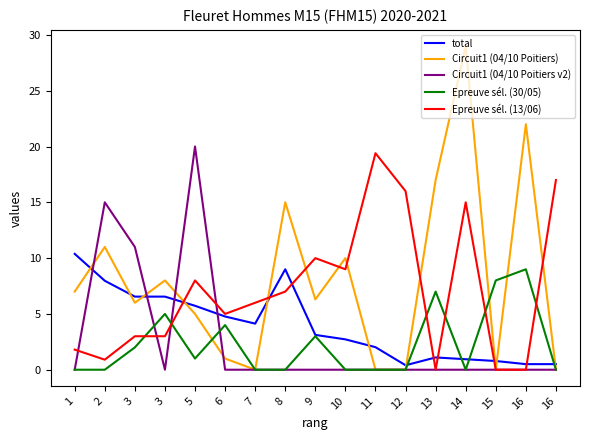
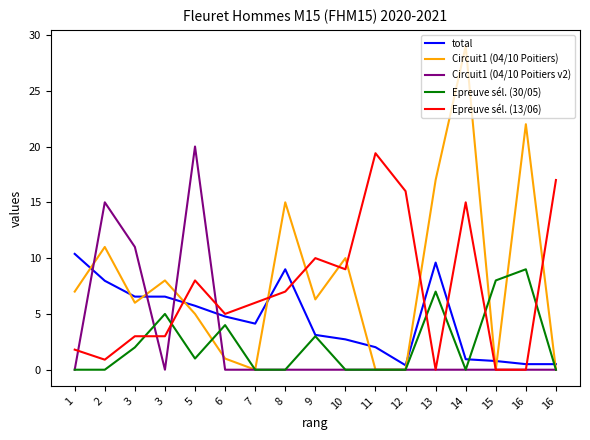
  {
    "total": {
      "1": 10.4,
      "2": 8.0,
      "5": 5.7,
      "6": 4.8,
      "7": 4.1,
      "8": 9.0,
      "10": 2.7,
      "11": 2.0,
      "12": 0.4,
-     "13": 1.1,
+     "13": 9.6,
      "14": 0.9,
      "15": 0.8
    },
    "Circuit1 (04/10 Poitiers)": {
      "1": 7.0,
      "2": 11.0,
      "5": 5.0,
      "6": 1.0,
      "8": 15.0,
      "9": 6.3,
      "10": 10.0,
      "13": 17.0
    },
    "Circuit1 (04/10 Poitiers v2)": {
      "2": 15.0,
      "5": 20.0,
      "6": 0.0,
      "9": 0.0
    },
    "Epreuve sél. (30/05)": {
      "2": 0.0,
      "5": 1.0,
      "6": 4.0,
      "13": 7.0,
      "15": 8.0
    },
    "Epreuve sél. (13/06)": {
      "1": 1.8,
      "2": 0.9,
      "5": 8.0,
      "6": 5.0,
      "7": 6.0,
      "8": 7.0,
      "9": 10.0,
      "10": 9.0,
      "11": 19.4,
      "12": 16.0,
      "14": 15.0
    }
  }
